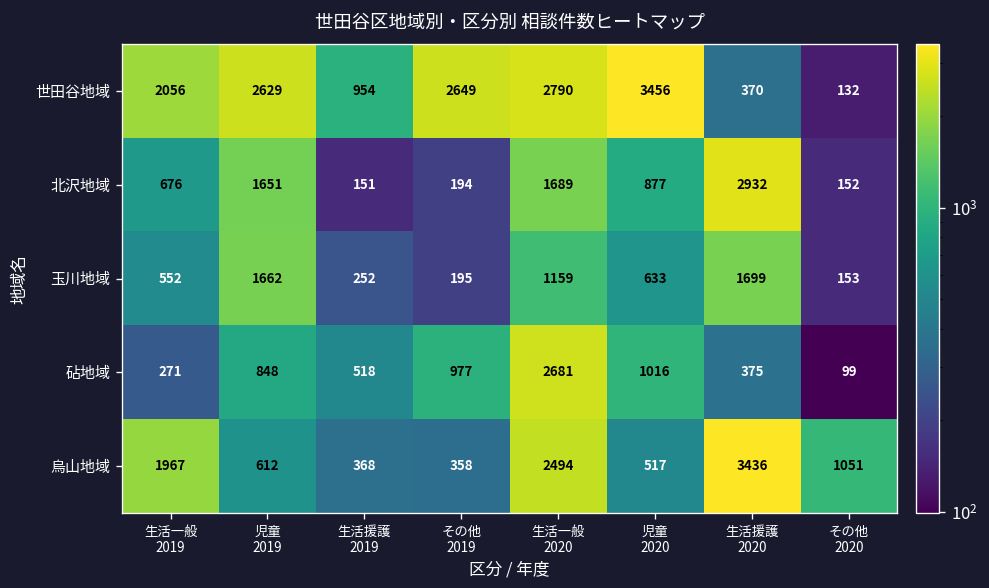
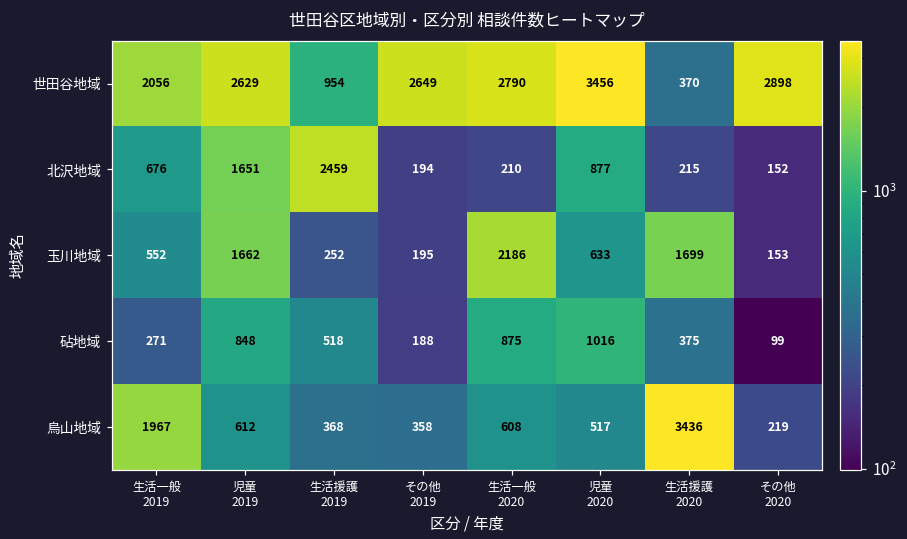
  {
    "世田谷地域": {
      "生活一般 2019": 2056,
      "児童 2019": 2629,
      "生活援護 2019": 954,
      "その他 2019": 2649,
      "生活一般 2020": 2790,
      "児童 2020": 3456,
      "生活援護 2020": 370,
-     "その他 2020": 132
+     "その他 2020": 2898
    },
    "北沢地域": {
      "生活一般 2019": 676,
      "児童 2019": 1651,
-     "生活援護 2019": 151,
+     "生活援護 2019": 2459,
      "その他 2019": 194,
-     "生活一般 2020": 1689,
+     "生活一般 2020": 210,
      "児童 2020": 877,
-     "生活援護 2020": 2932,
+     "生活援護 2020": 215,
      "その他 2020": 152
    },
    "玉川地域": {
      "生活一般 2019": 552,
      "児童 2019": 1662,
      "生活援護 2019": 252,
      "その他 2019": 195,
-     "生活一般 2020": 1159,
+     "生活一般 2020": 2186,
      "児童 2020": 633,
      "生活援護 2020": 1699,
      "その他 2020": 153
    },
    "砧地域": {
      "生活一般 2019": 271,
      "児童 2019": 848,
      "生活援護 2019": 518,
-     "その他 2019": 977,
-     "生活一般 2020": 2681,
+     "その他 2019": 188,
+     "生活一般 2020": 875,
      "児童 2020": 1016,
      "生活援護 2020": 375,
      "その他 2020": 99
    },
    "烏山地域": {
      "生活一般 2019": 1967,
      "児童 2019": 612,
      "生活援護 2019": 368,
      "その他 2019": 358,
-     "生活一般 2020": 2494,
+     "生活一般 2020": 608,
      "児童 2020": 517,
      "生活援護 2020": 3436,
-     "その他 2020": 1051
+     "その他 2020": 219
    }
  }
